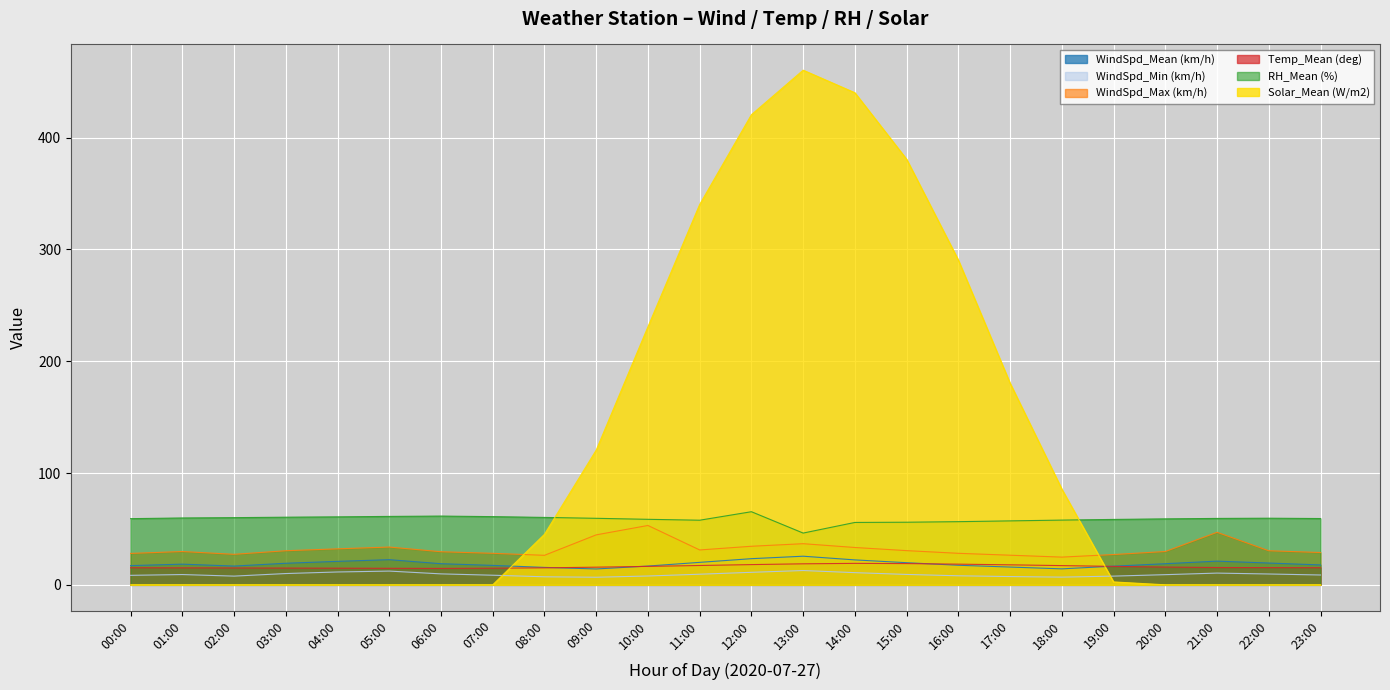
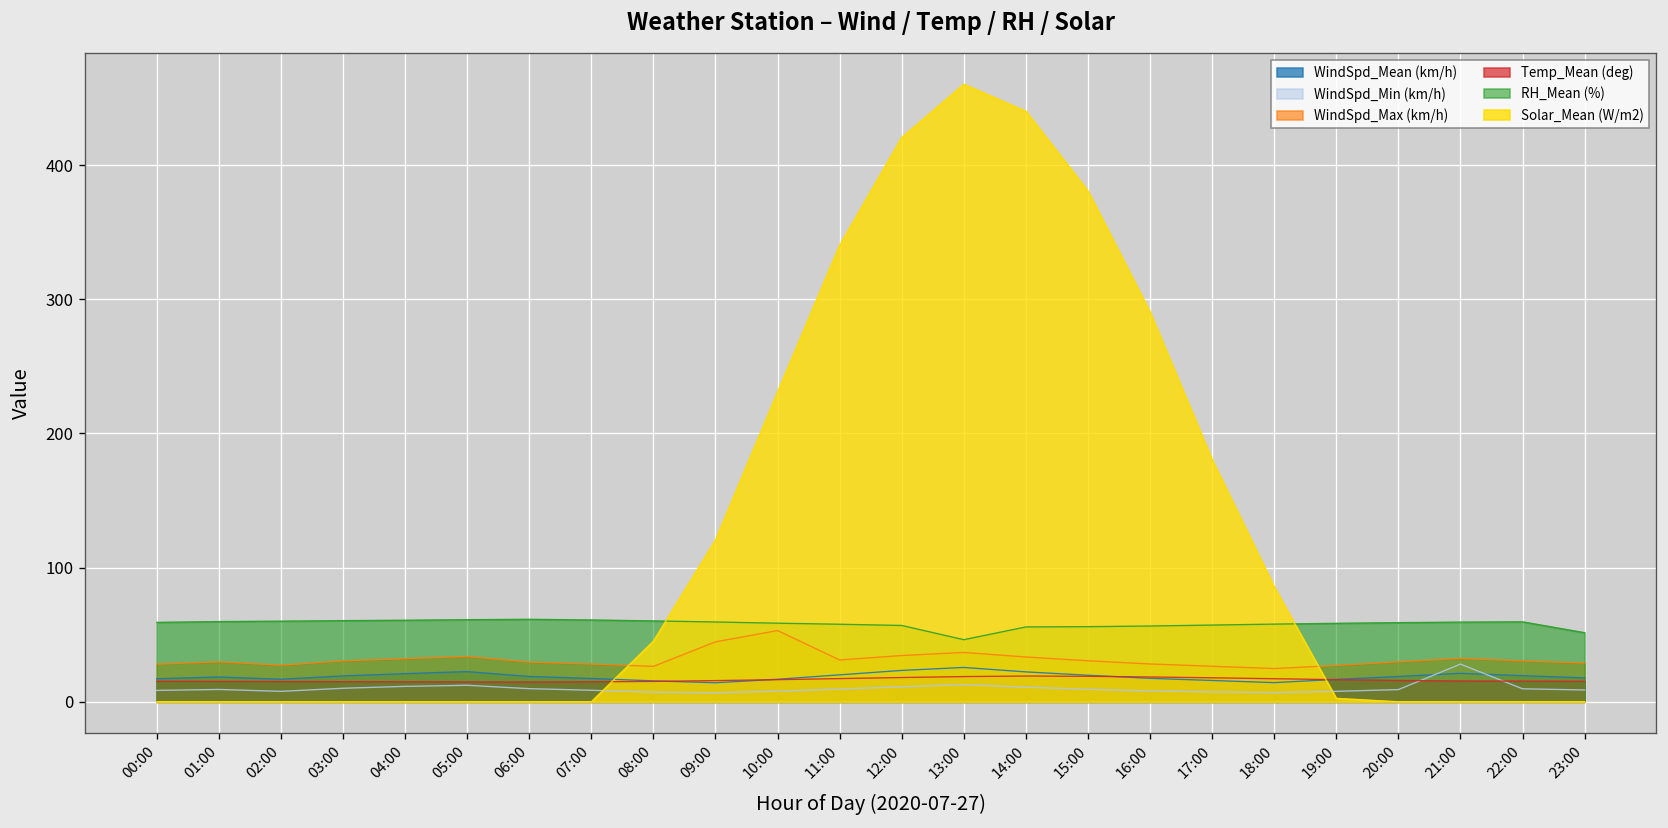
  {
    "WindSpd_Mean (km/h)": {
      "01:00": 19,
      "03:00": 19,
      "04:00": 21,
      "05:00": 23,
      "06:00": 19,
      "07:00": 17,
      "11:00": 20,
      "12:00": 23,
      "13:00": 26,
      "14:00": 22,
      "18:00": 14,
      "20:00": 19,
      "21:00": 21,
      "22:00": 20,
      "23:00": 18
    },
    "WindSpd_Min (km/h)": {
      "00:00": 9,
      "01:00": 9,
      "02:00": 8,
      "03:00": 10,
      "04:00": 12,
      "05:00": 12,
      "06:00": 10,
      "07:00": 9,
      "08:00": 7,
      "09:00": 7,
      "10:00": 8,
      "11:00": 10,
      "12:00": 11,
      "13:00": 13,
      "14:00": 11,
      "15:00": 9,
      "16:00": 8,
      "17:00": 7,
      "18:00": 7,
      "19:00": 8,
      "20:00": 9,
-     "21:00": 11,
+     "21:00": 28,
      "22:00": 10,
      "23:00": 9
    },
    "WindSpd_Max (km/h)": {
      "00:00": 28,
      "01:00": 30,
      "02:00": 27,
      "03:00": 31,
      "04:00": 32,
      "05:00": 34,
      "06:00": 30,
      "07:00": 28,
      "08:00": 26,
      "09:00": 45,
      "10:00": 53,
      "11:00": 31,
      "12:00": 35,
      "13:00": 37,
      "14:00": 33,
      "15:00": 31,
      "16:00": 28,
      "17:00": 27,
      "18:00": 25,
      "19:00": 27,
      "20:00": 30,
-     "21:00": 47,
+     "21:00": 32,
      "22:00": 31,
      "23:00": 29
    },
    "Temp_Mean (deg)": {
      "01:00": 15,
      "03:00": 15,
      "04:00": 15,
      "05:00": 15,
      "06:00": 15,
      "07:00": 15,
      "11:00": 17,
      "12:00": 18,
      "13:00": 19,
      "14:00": 19,
      "18:00": 17,
      "20:00": 16,
      "21:00": 16,
      "22:00": 15,
      "23:00": 15
    },
    "RH_Mean (%)": {
      "00:00": 59,
      "01:00": 60,
      "02:00": 60,
      "03:00": 61,
      "04:00": 61,
      "05:00": 61,
      "06:00": 62,
      "07:00": 61,
      "08:00": 60,
      "09:00": 60,
      "10:00": 59,
      "11:00": 58,
-     "12:00": 65,
+     "12:00": 57,
      "13:00": 46,
      "14:00": 56,
      "15:00": 56,
      "16:00": 57,
      "17:00": 57,
      "18:00": 58,
      "19:00": 59,
      "20:00": 59,
      "21:00": 59,
      "22:00": 60,
-     "23:00": 59
+     "23:00": 52
    },
    "Solar_Mean (W/m2)": {
      "00:00": 0,
      "01:00": 0,
      "02:00": 0,
      "03:00": 0,
      "04:00": 0,
      "05:00": 0,
      "06:00": 0,
      "07:00": 0,
      "08:00": 45,
      "09:00": 121,
      "10:00": 231,
      "11:00": 340,
      "12:00": 421,
      "13:00": 460,
      "14:00": 440,
      "15:00": 381,
      "16:00": 290,
      "17:00": 180,
      "18:00": 86,
      "19:00": 3,
      "20:00": 0,
      "21:00": 0,
      "22:00": 0,
      "23:00": 0
    }
  }
